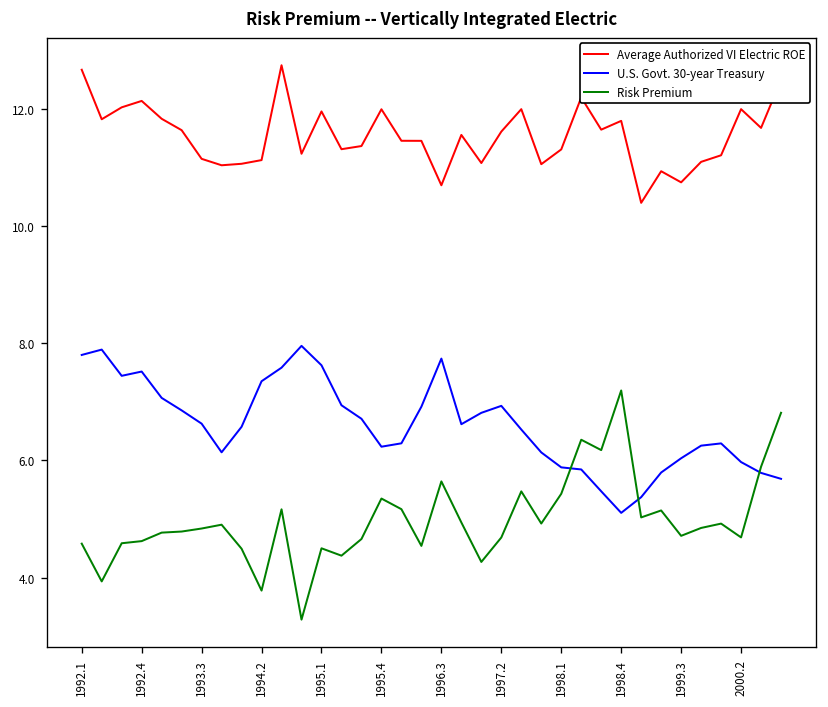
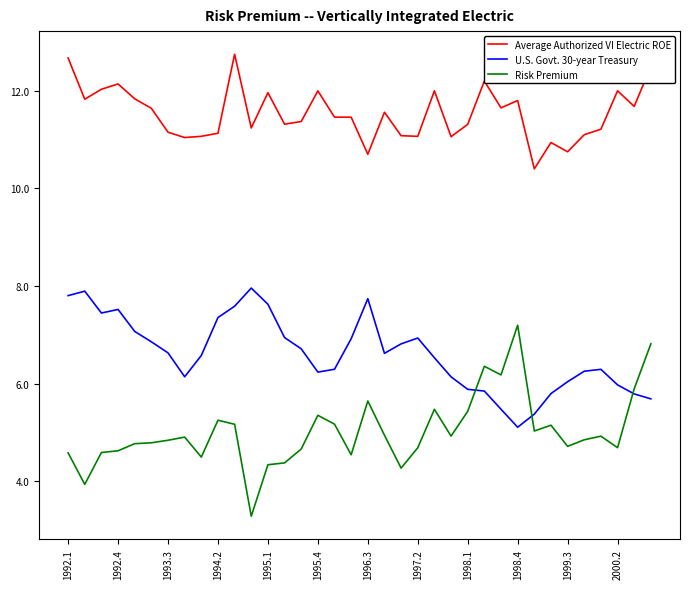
  {
    "Average Authorized VI Electric ROE": {
      "1992.1": 12.7,
      "1992.4": 12.1,
      "1993.3": 11.2,
      "1994.2": 11.1,
      "1995.1": 12.0,
      "1995.4": 12.0,
      "1996.3": 10.7,
-     "1997.2": 11.6,
+     "1997.2": 11.1,
      "1998.1": 11.3,
      "1998.4": 11.8,
      "1999.3": 10.8,
      "2000.2": 12.0
    },
    "U.S. Govt. 30-year Treasury": {
      "1992.1": 7.8,
      "1992.4": 7.5,
      "1993.3": 6.6,
      "1994.2": 7.4,
      "1995.1": 7.6,
      "1995.4": 6.2,
      "1996.3": 7.7,
      "1997.2": 6.9,
      "1998.1": 5.9,
      "1998.4": 5.1,
      "1999.3": 6.0,
      "2000.2": 6.0
    },
    "Risk Premium": {
      "1992.1": 4.6,
      "1992.4": 4.6,
      "1993.3": 4.8,
-     "1994.2": 3.8,
-     "1995.1": 4.5,
+     "1994.2": 5.2,
+     "1995.1": 4.3,
      "1995.4": 5.3,
      "1996.3": 5.6,
      "1997.2": 4.7,
      "1998.1": 5.4,
      "1998.4": 7.2,
      "1999.3": 4.7,
      "2000.2": 4.7
    }
  }
